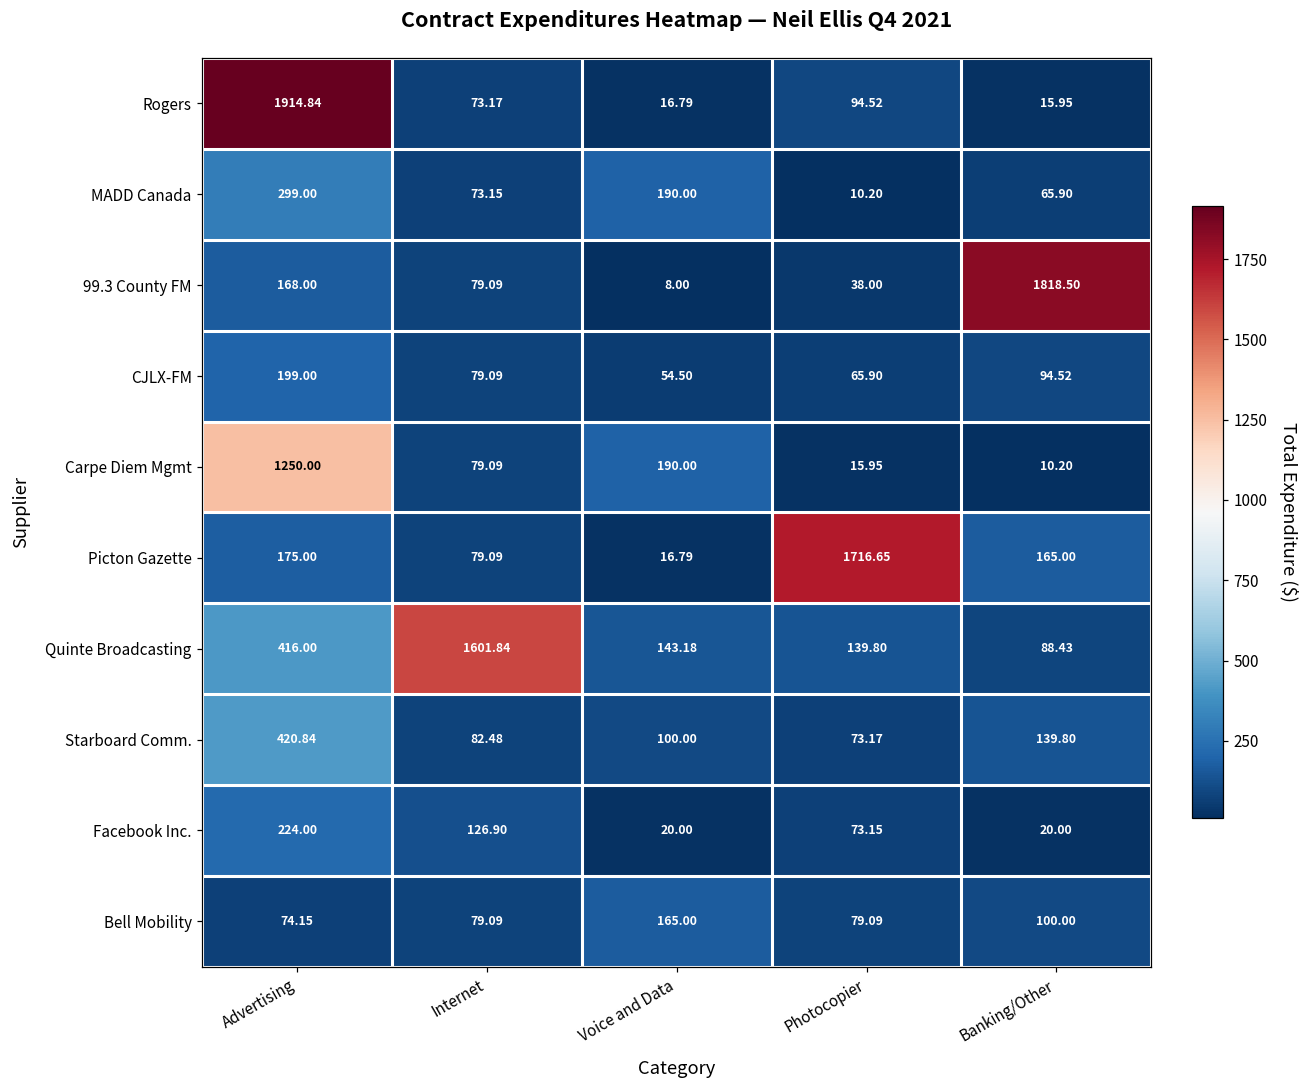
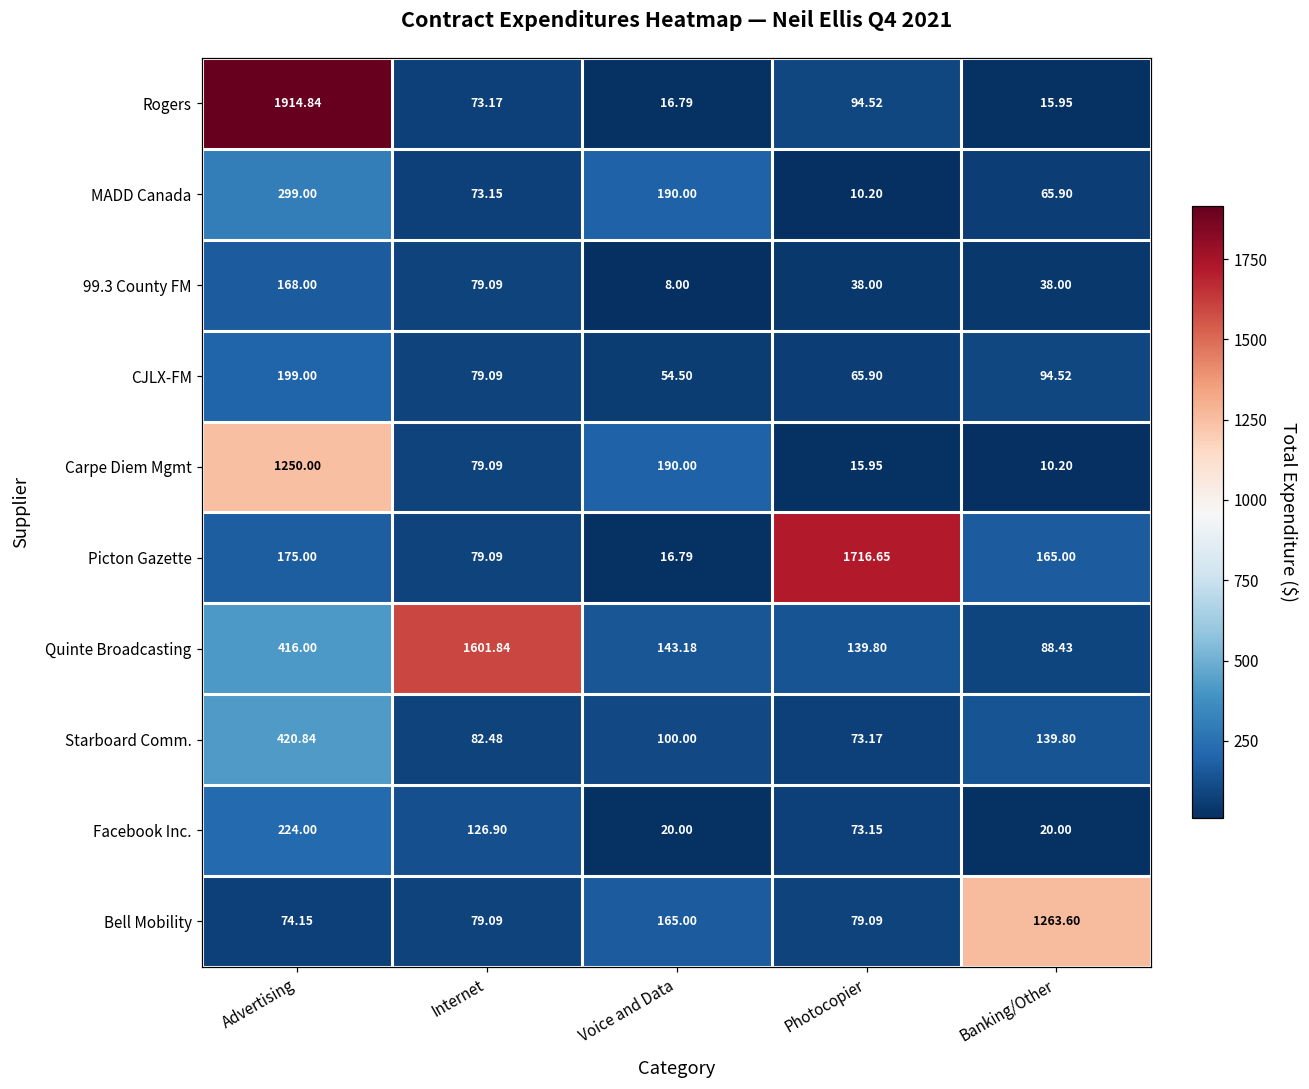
  {
    "Rogers": {
      "Advertising": 1914.84,
      "Internet": 73.17,
      "Voice and Data": 16.79,
      "Photocopier": 94.52,
      "Banking/Other": 15.95
    },
    "MADD Canada": {
      "Advertising": 299.00,
      "Internet": 73.15,
      "Voice and Data": 190.00,
      "Photocopier": 10.20,
      "Banking/Other": 65.90
    },
    "99.3 County FM": {
      "Advertising": 168.00,
      "Internet": 79.09,
      "Voice and Data": 8.00,
      "Photocopier": 38.00,
-     "Banking/Other": 1818.50
+     "Banking/Other": 38.00
    },
    "CJLX-FM": {
      "Advertising": 199.00,
      "Internet": 79.09,
      "Voice and Data": 54.50,
      "Photocopier": 65.90,
      "Banking/Other": 94.52
    },
    "Carpe Diem Mgmt": {
      "Advertising": 1250.00,
      "Internet": 79.09,
      "Voice and Data": 190.00,
      "Photocopier": 15.95,
      "Banking/Other": 10.20
    },
    "Picton Gazette": {
      "Advertising": 175.00,
      "Internet": 79.09,
      "Voice and Data": 16.79,
      "Photocopier": 1716.65,
      "Banking/Other": 165.00
    },
    "Quinte Broadcasting": {
      "Advertising": 416.00,
      "Internet": 1601.84,
      "Voice and Data": 143.18,
      "Photocopier": 139.80,
      "Banking/Other": 88.43
    },
    "Starboard Comm.": {
      "Advertising": 420.84,
      "Internet": 82.48,
      "Voice and Data": 100.00,
      "Photocopier": 73.17,
      "Banking/Other": 139.80
    },
    "Facebook Inc.": {
      "Advertising": 224.00,
      "Internet": 126.90,
      "Voice and Data": 20.00,
      "Photocopier": 73.15,
      "Banking/Other": 20.00
    },
    "Bell Mobility": {
      "Advertising": 74.15,
      "Internet": 79.09,
      "Voice and Data": 165.00,
      "Photocopier": 79.09,
-     "Banking/Other": 100.00
+     "Banking/Other": 1263.60
    }
  }
